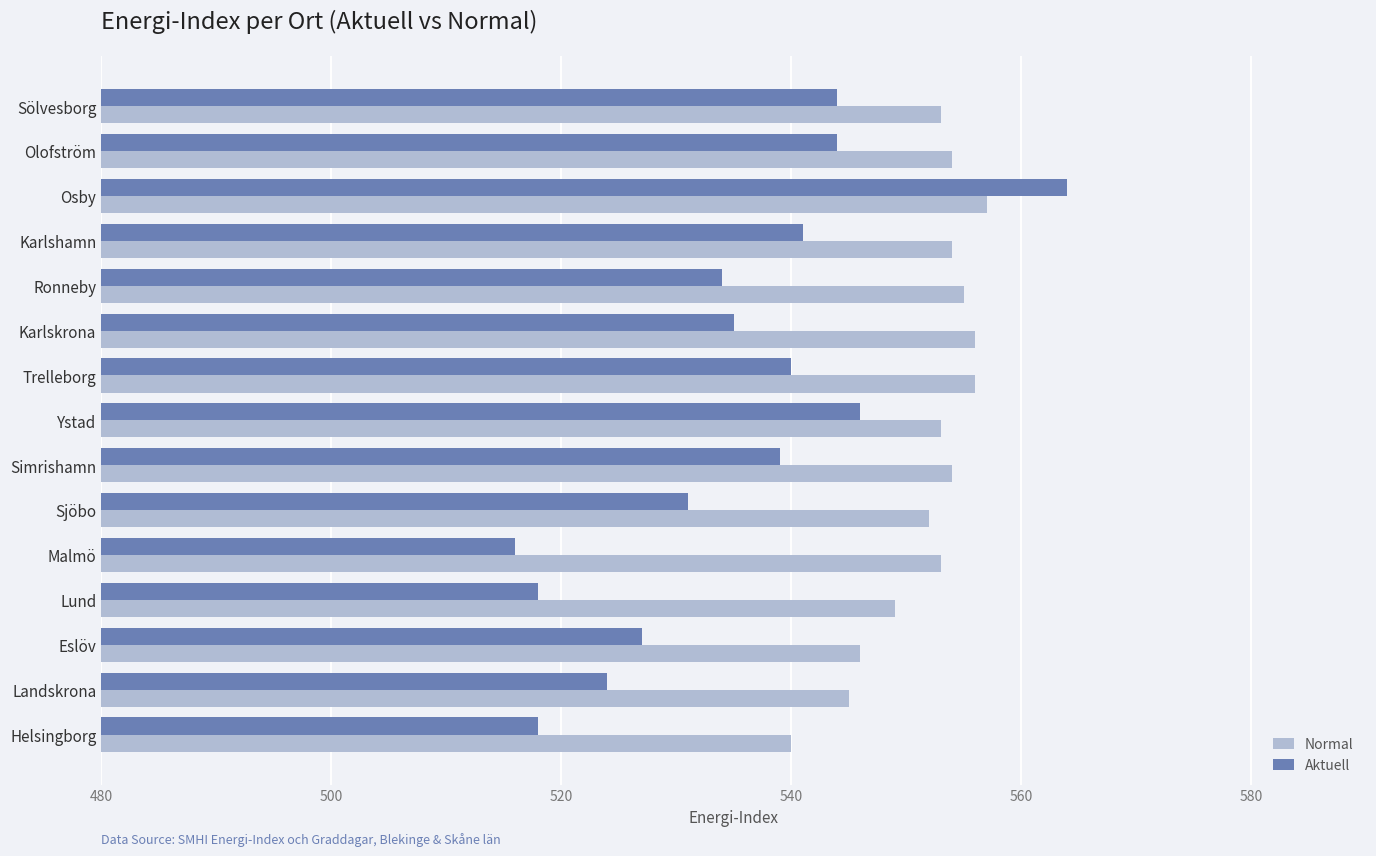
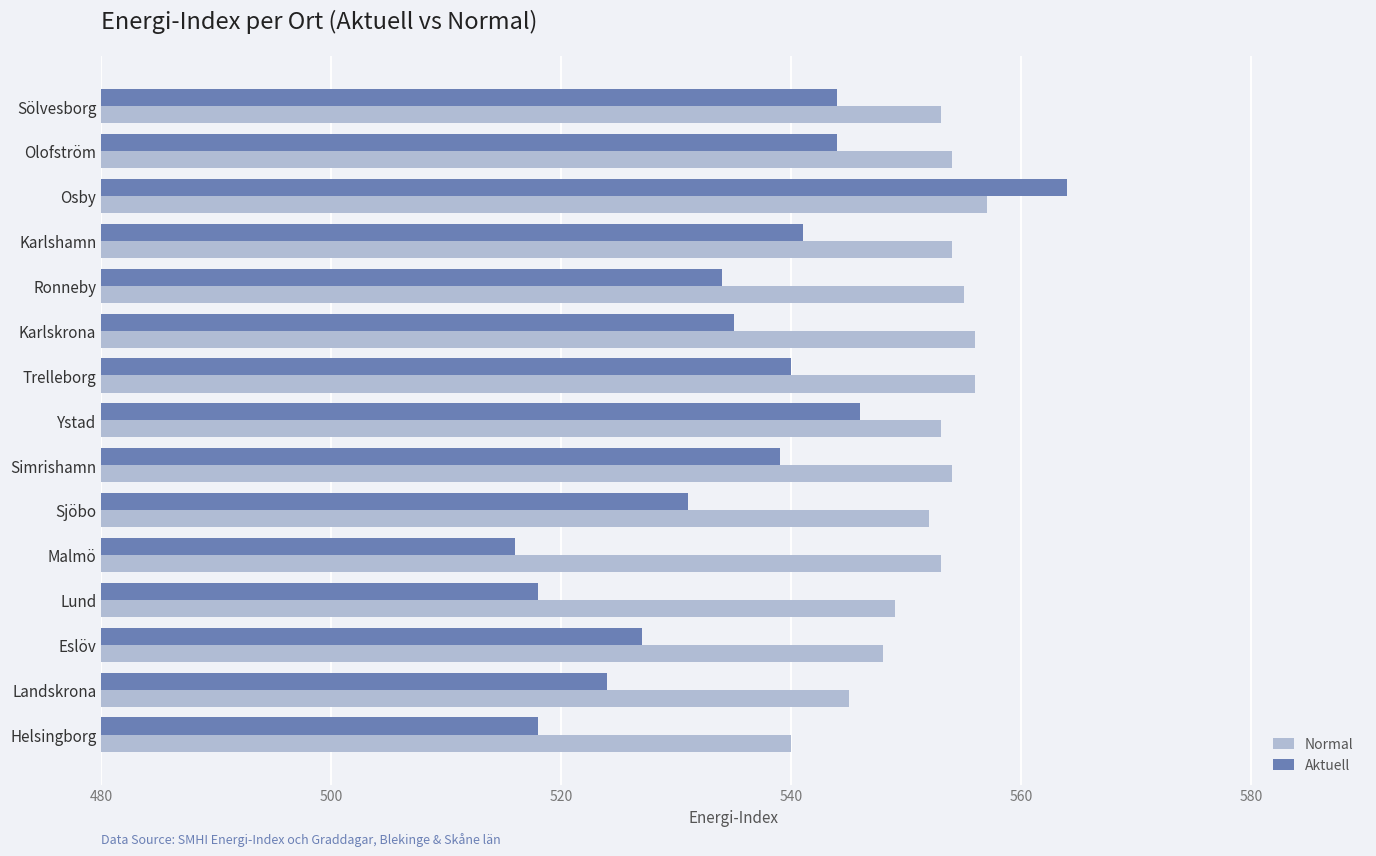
  {
    "Normal": {
      "Sölvesborg": 553,
      "Olofström": 554,
      "Osby": 557,
      "Karlshamn": 554,
      "Ronneby": 555,
      "Karlskrona": 556,
      "Trelleborg": 556,
      "Ystad": 553,
      "Simrishamn": 554,
      "Sjöbo": 552,
      "Malmö": 553,
      "Lund": 549,
-     "Eslöv": 546,
+     "Eslöv": 548,
      "Landskrona": 545,
      "Helsingborg": 540
    },
    "Aktuell": {
      "Sölvesborg": 544,
      "Olofström": 544,
      "Osby": 564,
      "Karlshamn": 541,
      "Ronneby": 534,
      "Karlskrona": 535,
      "Trelleborg": 540,
      "Ystad": 546,
      "Simrishamn": 539,
      "Sjöbo": 531,
      "Malmö": 516,
      "Lund": 518,
      "Eslöv": 527,
      "Landskrona": 524,
      "Helsingborg": 518
    }
  }
